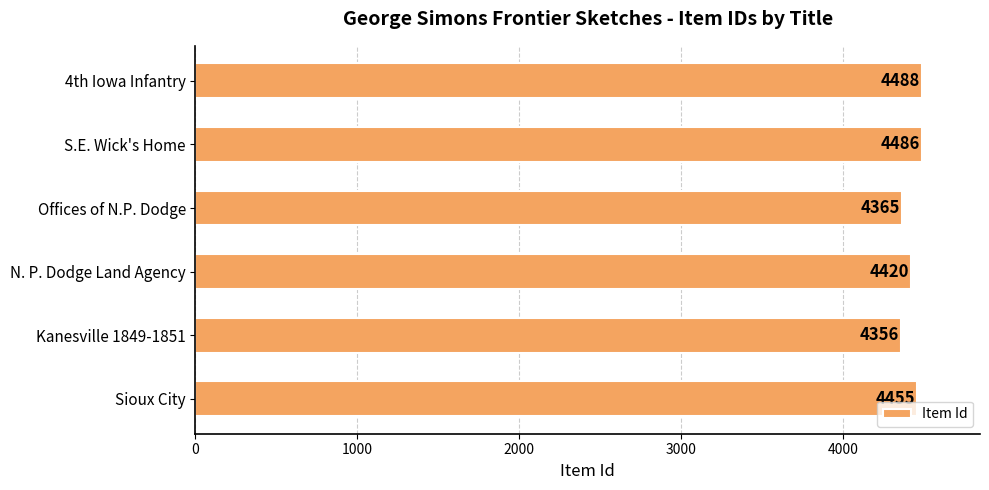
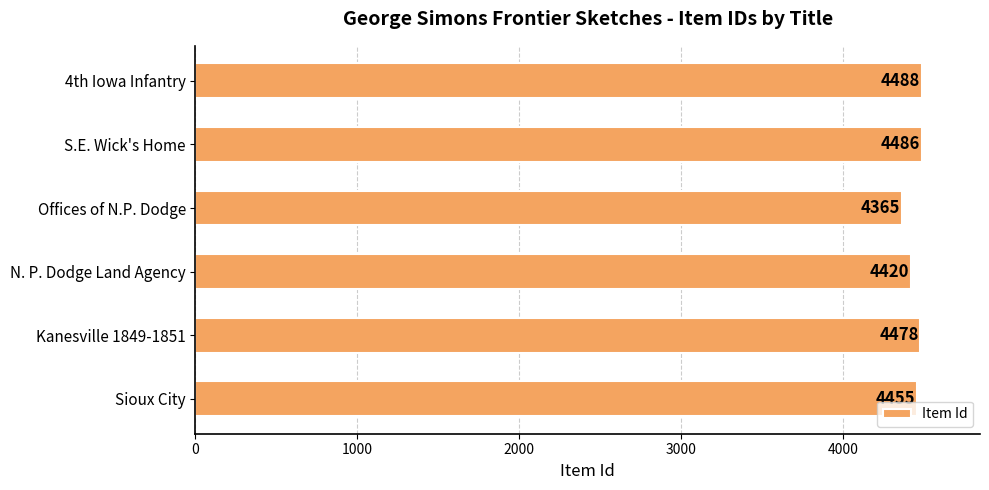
  {
    "4th Iowa Infantry": 4488,
    "S.E. Wick's Home": 4486,
    "Offices of N.P. Dodge": 4365,
    "N. P. Dodge Land Agency": 4420,
-   "Kanesville 1849-1851": 4356
+   "Kanesville 1849-1851": 4478
  }
